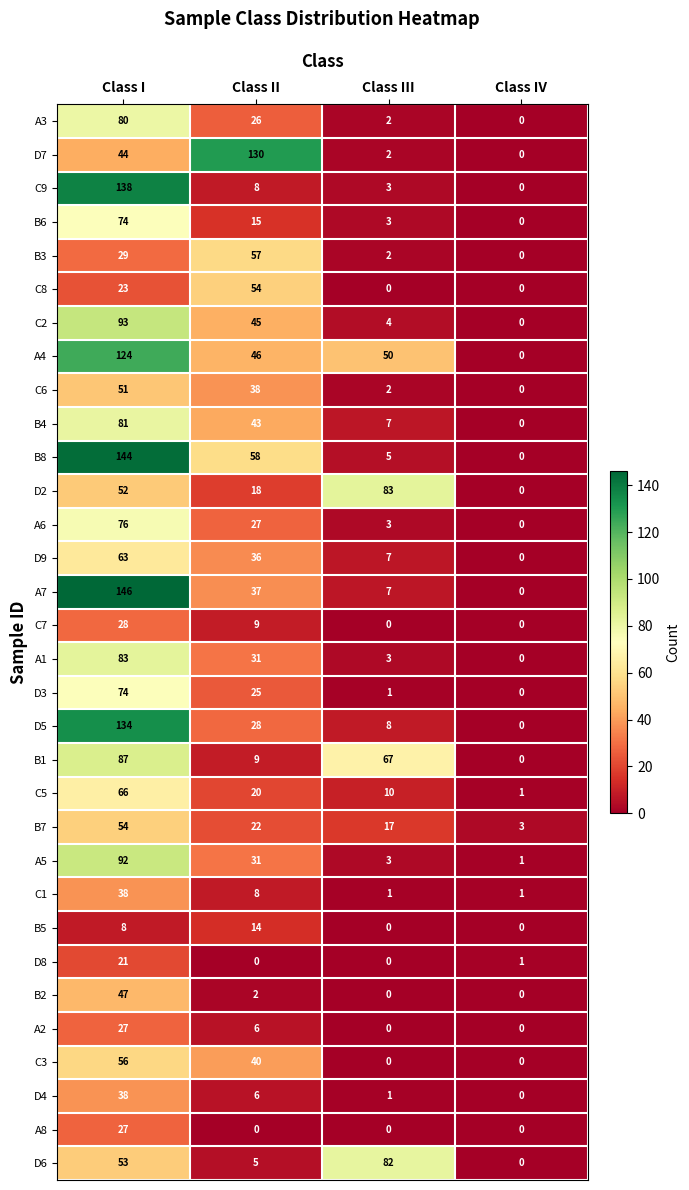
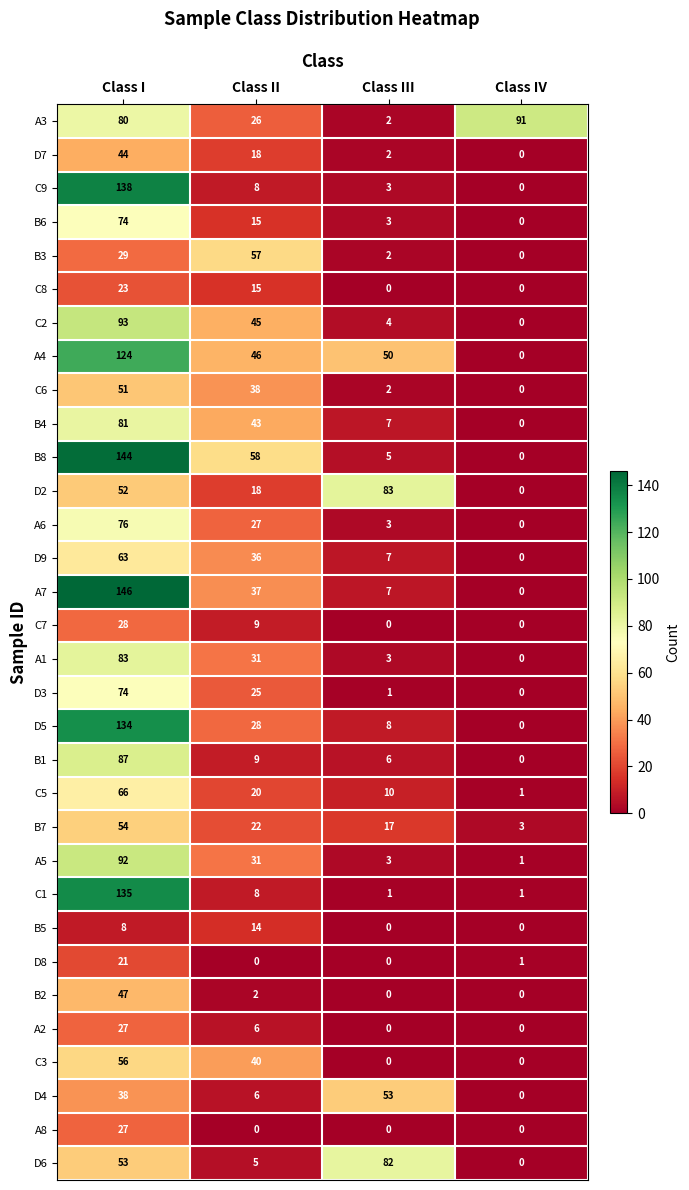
  {
    "A3": {
      "Class I": 80,
      "Class II": 26,
      "Class III": 2,
-     "Class IV": 0
+     "Class IV": 91
    },
    "D7": {
      "Class I": 44,
-     "Class II": 130,
+     "Class II": 18,
      "Class III": 2,
      "Class IV": 0
    },
    "C9": {
      "Class I": 138,
      "Class II": 8,
      "Class III": 3,
      "Class IV": 0
    },
    "B6": {
      "Class I": 74,
      "Class II": 15,
      "Class III": 3,
      "Class IV": 0
    },
    "B3": {
      "Class I": 29,
      "Class II": 57,
      "Class III": 2,
      "Class IV": 0
    },
    "C8": {
      "Class I": 23,
-     "Class II": 54,
+     "Class II": 15,
      "Class III": 0,
      "Class IV": 0
    },
    "C2": {
      "Class I": 93,
      "Class II": 45,
      "Class III": 4,
      "Class IV": 0
    },
    "A4": {
      "Class I": 124,
      "Class II": 46,
      "Class III": 50,
      "Class IV": 0
    },
    "C6": {
      "Class I": 51,
      "Class II": 38,
      "Class III": 2,
      "Class IV": 0
    },
    "B4": {
      "Class I": 81,
      "Class II": 43,
      "Class III": 7,
      "Class IV": 0
    },
    "B8": {
      "Class I": 144,
      "Class II": 58,
      "Class III": 5,
      "Class IV": 0
    },
    "D2": {
      "Class I": 52,
      "Class II": 18,
      "Class III": 83,
      "Class IV": 0
    },
    "A6": {
      "Class I": 76,
      "Class II": 27,
      "Class III": 3,
      "Class IV": 0
    },
    "D9": {
      "Class I": 63,
      "Class II": 36,
      "Class III": 7,
      "Class IV": 0
    },
    "A7": {
      "Class I": 146,
      "Class II": 37,
      "Class III": 7,
      "Class IV": 0
    },
    "C7": {
      "Class I": 28,
      "Class II": 9,
      "Class III": 0,
      "Class IV": 0
    },
    "A1": {
      "Class I": 83,
      "Class II": 31,
      "Class III": 3,
      "Class IV": 0
    },
    "D3": {
      "Class I": 74,
      "Class II": 25,
      "Class III": 1,
      "Class IV": 0
    },
    "D5": {
      "Class I": 134,
      "Class II": 28,
      "Class III": 8,
      "Class IV": 0
    },
    "B1": {
      "Class I": 87,
      "Class II": 9,
-     "Class III": 67,
+     "Class III": 6,
      "Class IV": 0
    },
    "C5": {
      "Class I": 66,
      "Class II": 20,
      "Class III": 10,
      "Class IV": 1
    },
    "B7": {
      "Class I": 54,
      "Class II": 22,
      "Class III": 17,
      "Class IV": 3
    },
    "A5": {
      "Class I": 92,
      "Class II": 31,
      "Class III": 3,
      "Class IV": 1
    },
    "C1": {
-     "Class I": 38,
+     "Class I": 135,
      "Class II": 8,
      "Class III": 1,
      "Class IV": 1
    },
    "B5": {
      "Class I": 8,
      "Class II": 14,
      "Class III": 0,
      "Class IV": 0
    },
    "D8": {
      "Class I": 21,
      "Class II": 0,
      "Class III": 0,
      "Class IV": 1
    },
    "B2": {
      "Class I": 47,
      "Class II": 2,
      "Class III": 0,
      "Class IV": 0
    },
    "A2": {
      "Class I": 27,
      "Class II": 6,
      "Class III": 0,
      "Class IV": 0
    },
    "C3": {
      "Class I": 56,
      "Class II": 40,
      "Class III": 0,
      "Class IV": 0
    },
    "D4": {
      "Class I": 38,
      "Class II": 6,
-     "Class III": 1,
+     "Class III": 53,
      "Class IV": 0
    },
    "A8": {
      "Class I": 27,
      "Class II": 0,
      "Class III": 0,
      "Class IV": 0
    },
    "D6": {
      "Class I": 53,
      "Class II": 5,
      "Class III": 82,
      "Class IV": 0
    }
  }
